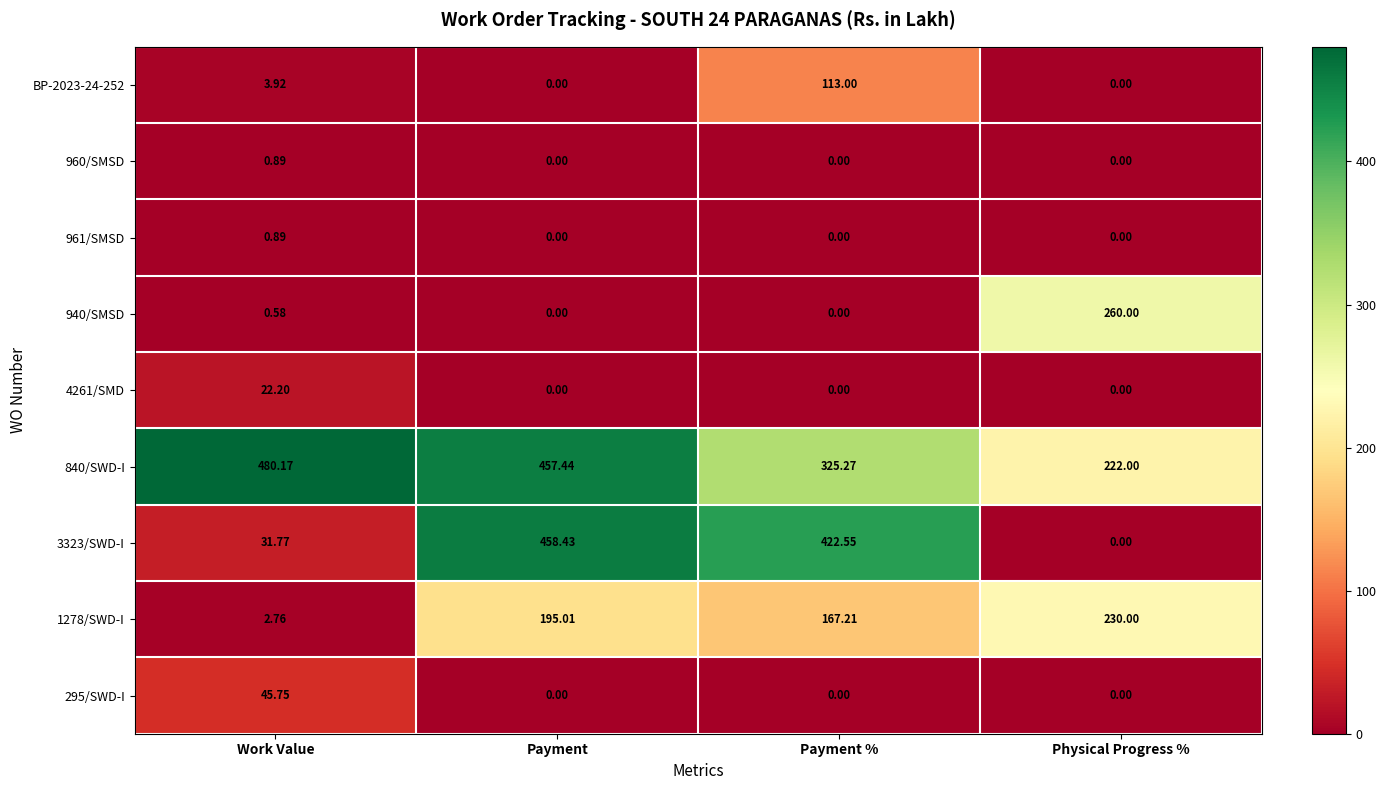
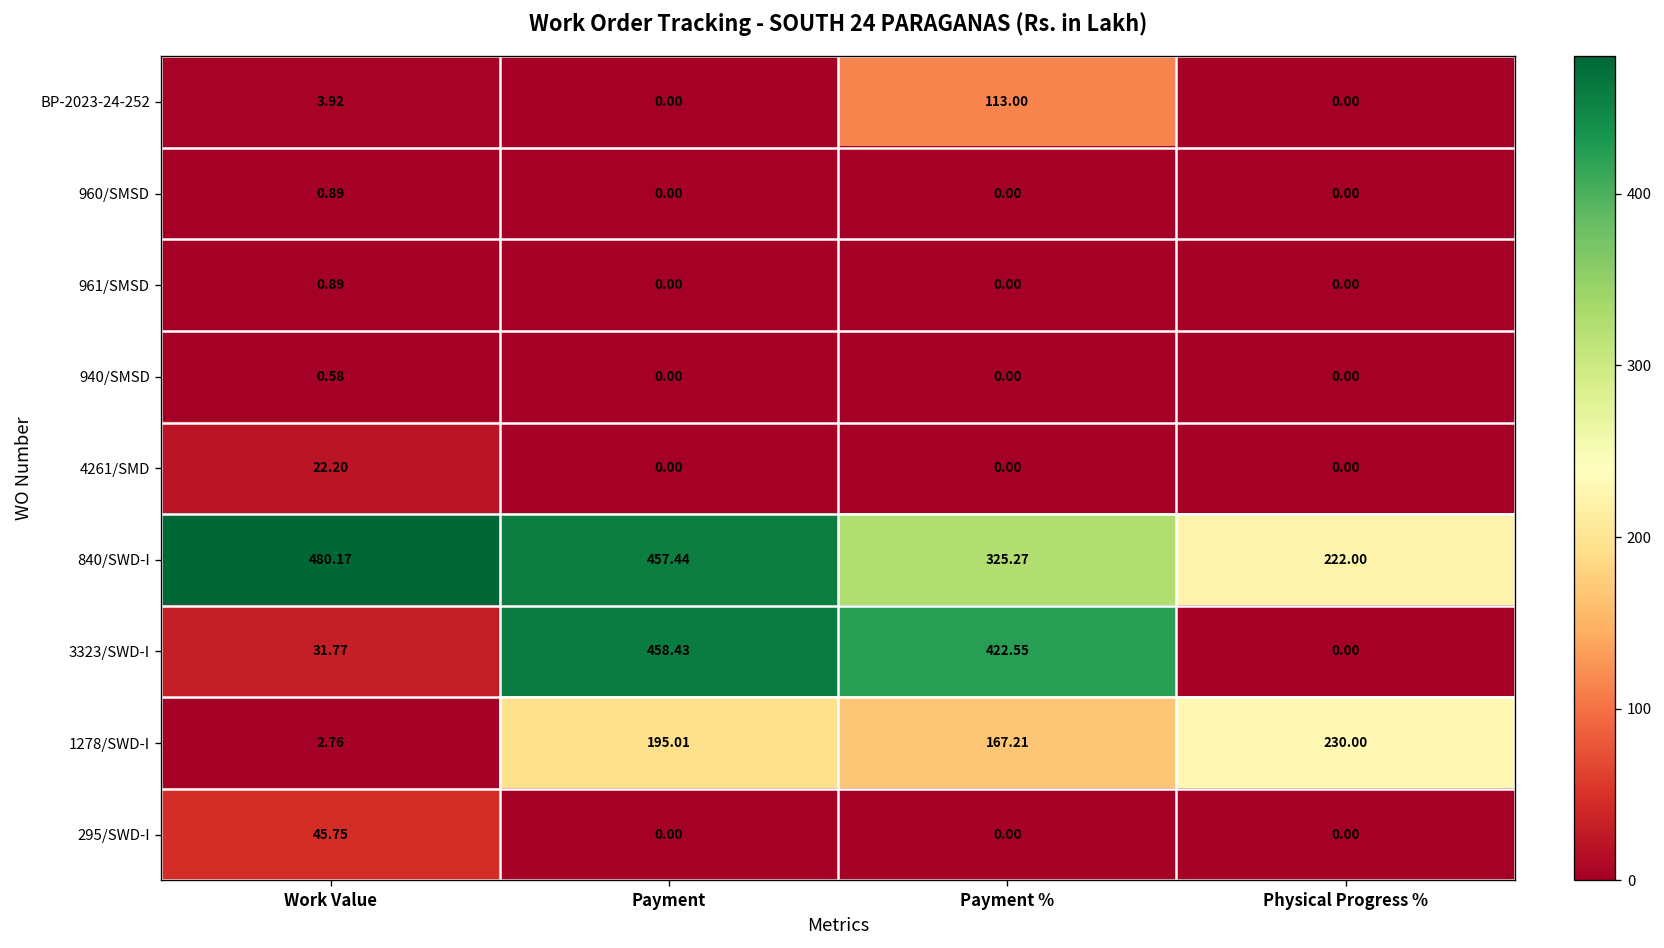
  {
    "BP-2023-24-252": {
      "Work Value": 3.92,
      "Payment": 0.00,
      "Payment %": 113.00,
      "Physical Progress %": 0.00
    },
    "960/SMSD": {
      "Work Value": 0.89,
      "Payment": 0.00,
      "Payment %": 0.00,
      "Physical Progress %": 0.00
    },
    "961/SMSD": {
      "Work Value": 0.89,
      "Payment": 0.00,
      "Payment %": 0.00,
      "Physical Progress %": 0.00
    },
    "940/SMSD": {
      "Work Value": 0.58,
      "Payment": 0.00,
      "Payment %": 0.00,
-     "Physical Progress %": 260.00
+     "Physical Progress %": 0.00
    },
    "4261/SMD": {
      "Work Value": 22.20,
      "Payment": 0.00,
      "Payment %": 0.00,
      "Physical Progress %": 0.00
    },
    "840/SWD-I": {
      "Work Value": 480.17,
      "Payment": 457.44,
      "Payment %": 325.27,
      "Physical Progress %": 222.00
    },
    "3323/SWD-I": {
      "Work Value": 31.77,
      "Payment": 458.43,
      "Payment %": 422.55,
      "Physical Progress %": 0.00
    },
    "1278/SWD-I": {
      "Work Value": 2.76,
      "Payment": 195.01,
      "Payment %": 167.21,
      "Physical Progress %": 230.00
    },
    "295/SWD-I": {
      "Work Value": 45.75,
      "Payment": 0.00,
      "Payment %": 0.00,
      "Physical Progress %": 0.00
    }
  }
